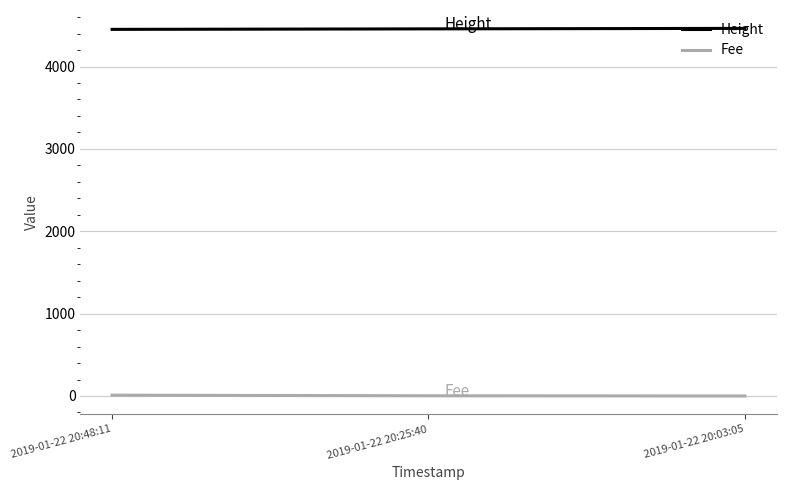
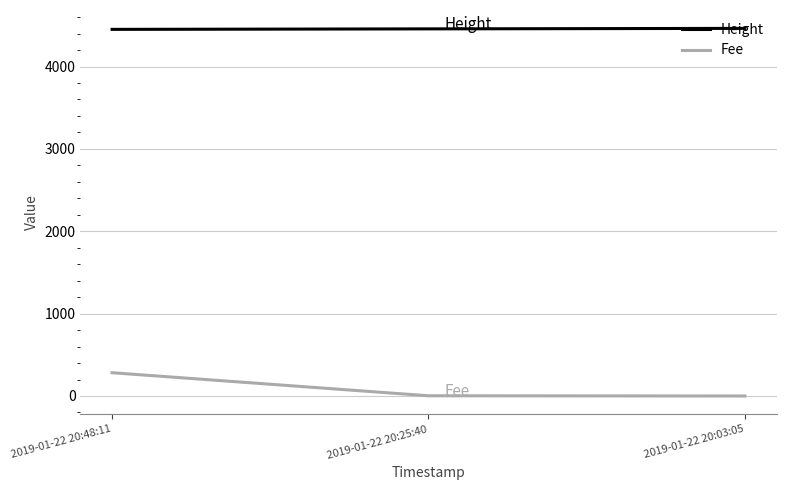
  {
    "Height": {
      "2019-01-22 20:48:11": 4500,
      "2019-01-22 20:25:40": 4500,
      "2019-01-22 20:03:05": 4500
    },
    "Fee": {
-     "2019-01-22 20:48:11": 0,
+     "2019-01-22 20:48:11": 300,
      "2019-01-22 20:25:40": 0,
      "2019-01-22 20:03:05": 0
    }
  }
